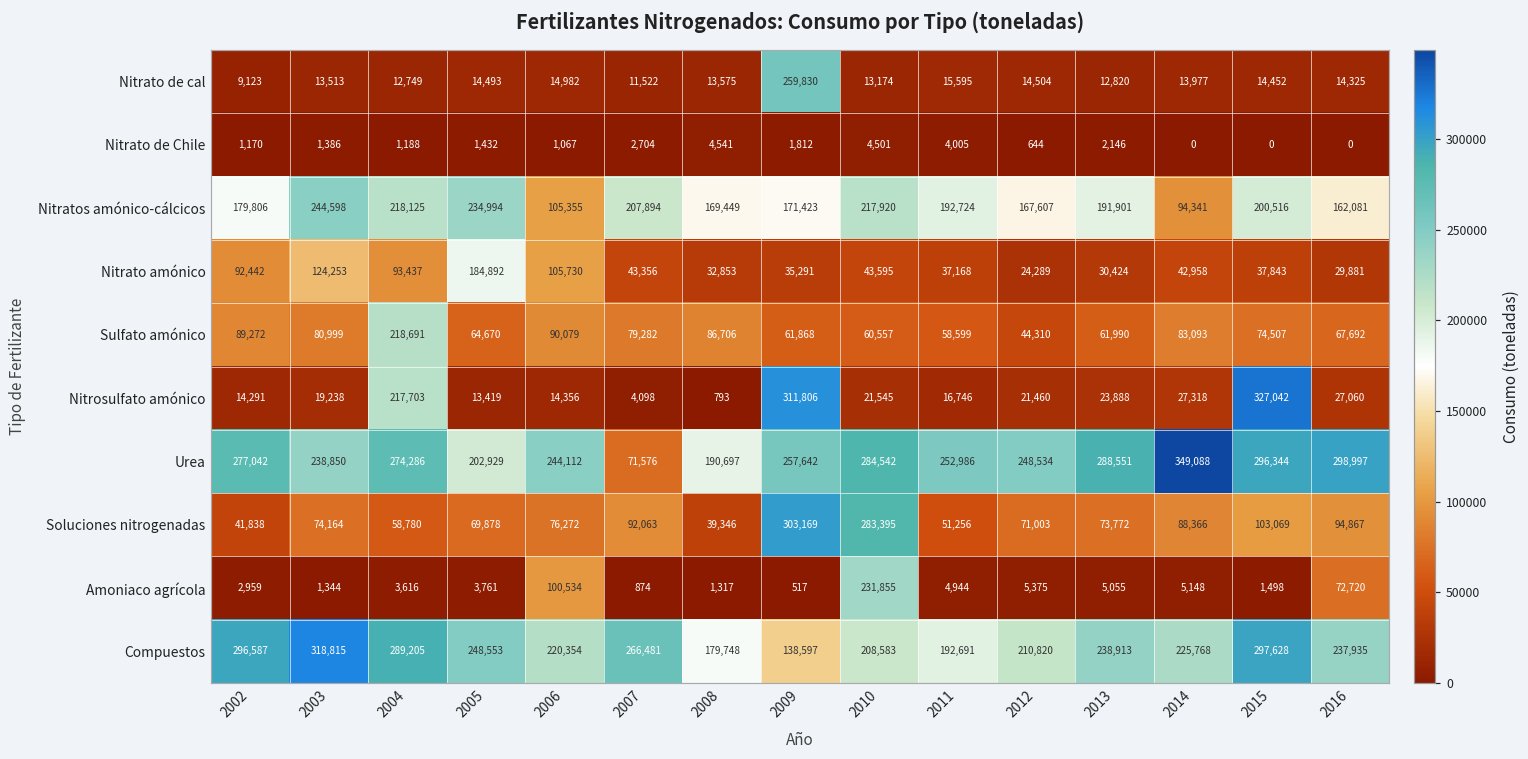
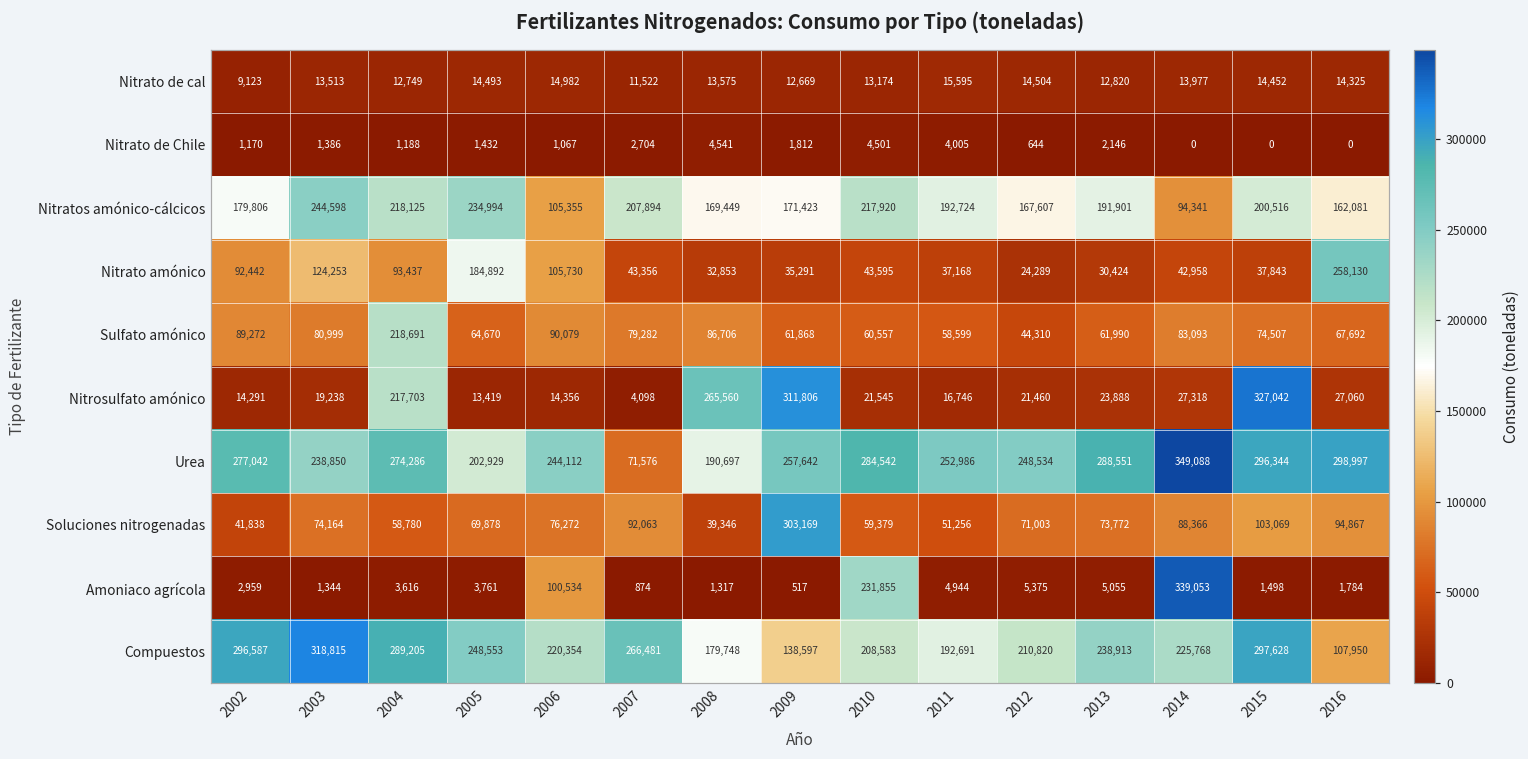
  {
    "Nitrato de cal": {
      "2002": "9,123",
      "2003": "13,513",
      "2004": "12,749",
      "2005": "14,493",
      "2006": "14,982",
      "2007": "11,522",
      "2008": "13,575",
-     "2009": "259,830",
+     "2009": "12,669",
      "2010": "13,174",
      "2011": "15,595",
      "2012": "14,504",
      "2013": "12,820",
      "2014": "13,977",
      "2015": "14,452",
      "2016": "14,325"
    },
    "Nitrato de Chile": {
      "2002": "1,170",
      "2003": "1,386",
      "2004": "1,188",
      "2005": "1,432",
      "2006": "1,067",
      "2007": "2,704",
      "2008": "4,541",
      "2009": "1,812",
      "2010": "4,501",
      "2011": "4,005",
      "2012": "644",
      "2013": "2,146",
      "2014": "0",
      "2015": "0",
      "2016": "0"
    },
    "Nitratos amónico-cálcicos": {
      "2002": "179,806",
      "2003": "244,598",
      "2004": "218,125",
      "2005": "234,994",
      "2006": "105,355",
      "2007": "207,894",
      "2008": "169,449",
      "2009": "171,423",
      "2010": "217,920",
      "2011": "192,724",
      "2012": "167,607",
      "2013": "191,901",
      "2014": "94,341",
      "2015": "200,516",
      "2016": "162,081"
    },
    "Nitrato amónico": {
      "2002": "92,442",
      "2003": "124,253",
      "2004": "93,437",
      "2005": "184,892",
      "2006": "105,730",
      "2007": "43,356",
      "2008": "32,853",
      "2009": "35,291",
      "2010": "43,595",
      "2011": "37,168",
      "2012": "24,289",
      "2013": "30,424",
      "2014": "42,958",
      "2015": "37,843",
-     "2016": "29,881"
+     "2016": "258,130"
    },
    "Sulfato amónico": {
      "2002": "89,272",
      "2003": "80,999",
      "2004": "218,691",
      "2005": "64,670",
      "2006": "90,079",
      "2007": "79,282",
      "2008": "86,706",
      "2009": "61,868",
      "2010": "60,557",
      "2011": "58,599",
      "2012": "44,310",
      "2013": "61,990",
      "2014": "83,093",
      "2015": "74,507",
      "2016": "67,692"
    },
    "Nitrosulfato amónico": {
      "2002": "14,291",
      "2003": "19,238",
      "2004": "217,703",
      "2005": "13,419",
      "2006": "14,356",
      "2007": "4,098",
-     "2008": "793",
+     "2008": "265,560",
      "2009": "311,806",
      "2010": "21,545",
      "2011": "16,746",
      "2012": "21,460",
      "2013": "23,888",
      "2014": "27,318",
      "2015": "327,042",
      "2016": "27,060"
    },
    "Urea": {
      "2002": "277,042",
      "2003": "238,850",
      "2004": "274,286",
      "2005": "202,929",
      "2006": "244,112",
      "2007": "71,576",
      "2008": "190,697",
      "2009": "257,642",
      "2010": "284,542",
      "2011": "252,986",
      "2012": "248,534",
      "2013": "288,551",
      "2014": "349,088",
      "2015": "296,344",
      "2016": "298,997"
    },
    "Soluciones nitrogenadas": {
      "2002": "41,838",
      "2003": "74,164",
      "2004": "58,780",
      "2005": "69,878",
      "2006": "76,272",
      "2007": "92,063",
      "2008": "39,346",
      "2009": "303,169",
-     "2010": "283,395",
+     "2010": "59,379",
      "2011": "51,256",
      "2012": "71,003",
      "2013": "73,772",
      "2014": "88,366",
      "2015": "103,069",
      "2016": "94,867"
    },
    "Amoniaco agrícola": {
      "2002": "2,959",
      "2003": "1,344",
      "2004": "3,616",
      "2005": "3,761",
      "2006": "100,534",
      "2007": "874",
      "2008": "1,317",
      "2009": "517",
      "2010": "231,855",
      "2011": "4,944",
      "2012": "5,375",
      "2013": "5,055",
-     "2014": "5,148",
+     "2014": "339,053",
      "2015": "1,498",
-     "2016": "72,720"
+     "2016": "1,784"
    },
    "Compuestos": {
      "2002": "296,587",
      "2003": "318,815",
      "2004": "289,205",
      "2005": "248,553",
      "2006": "220,354",
      "2007": "266,481",
      "2008": "179,748",
      "2009": "138,597",
      "2010": "208,583",
      "2011": "192,691",
      "2012": "210,820",
      "2013": "238,913",
      "2014": "225,768",
      "2015": "297,628",
-     "2016": "237,935"
+     "2016": "107,950"
    }
  }
